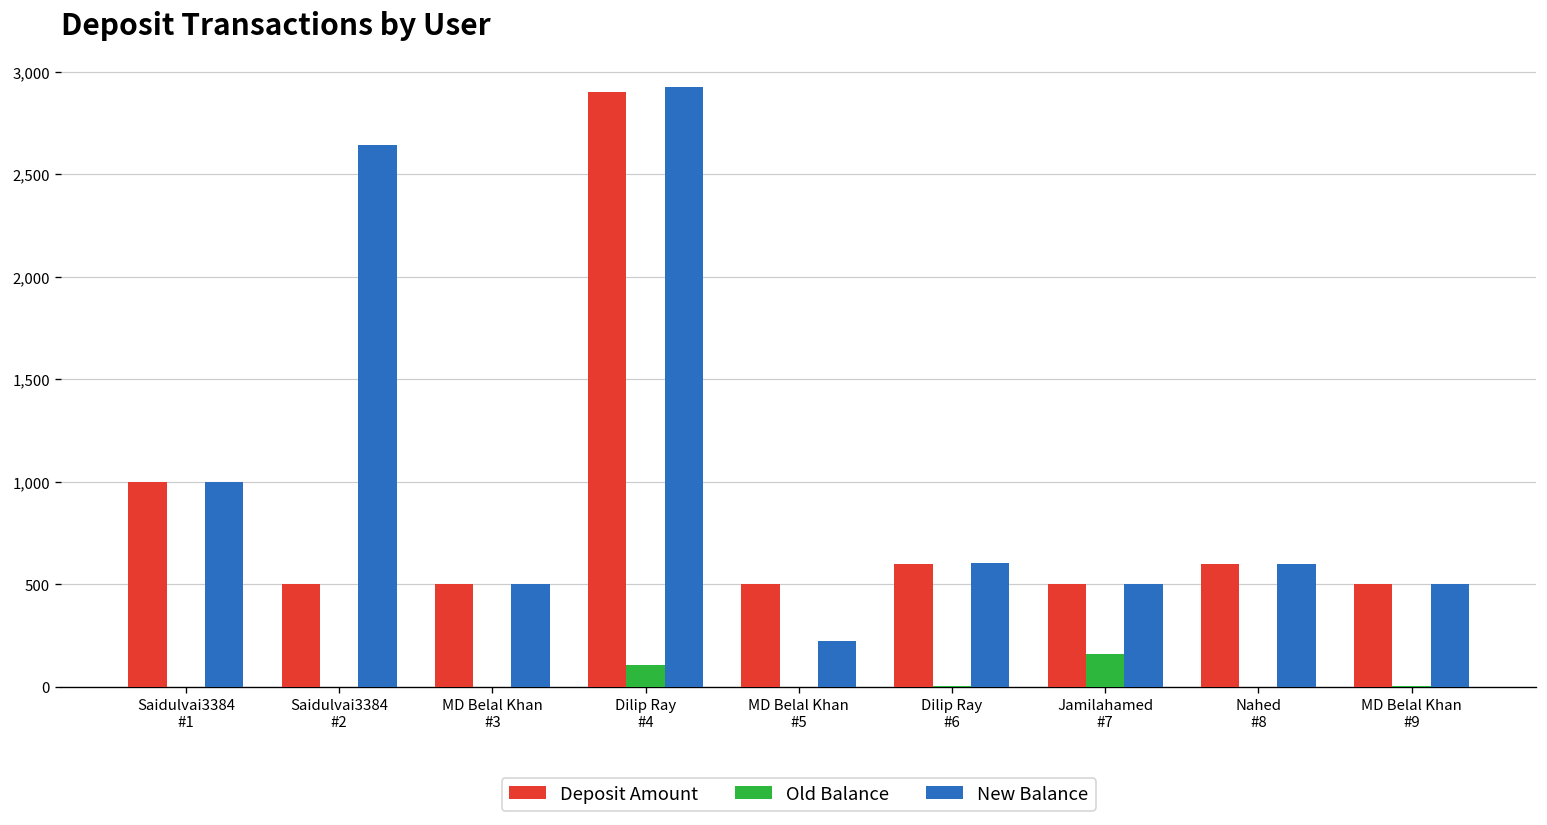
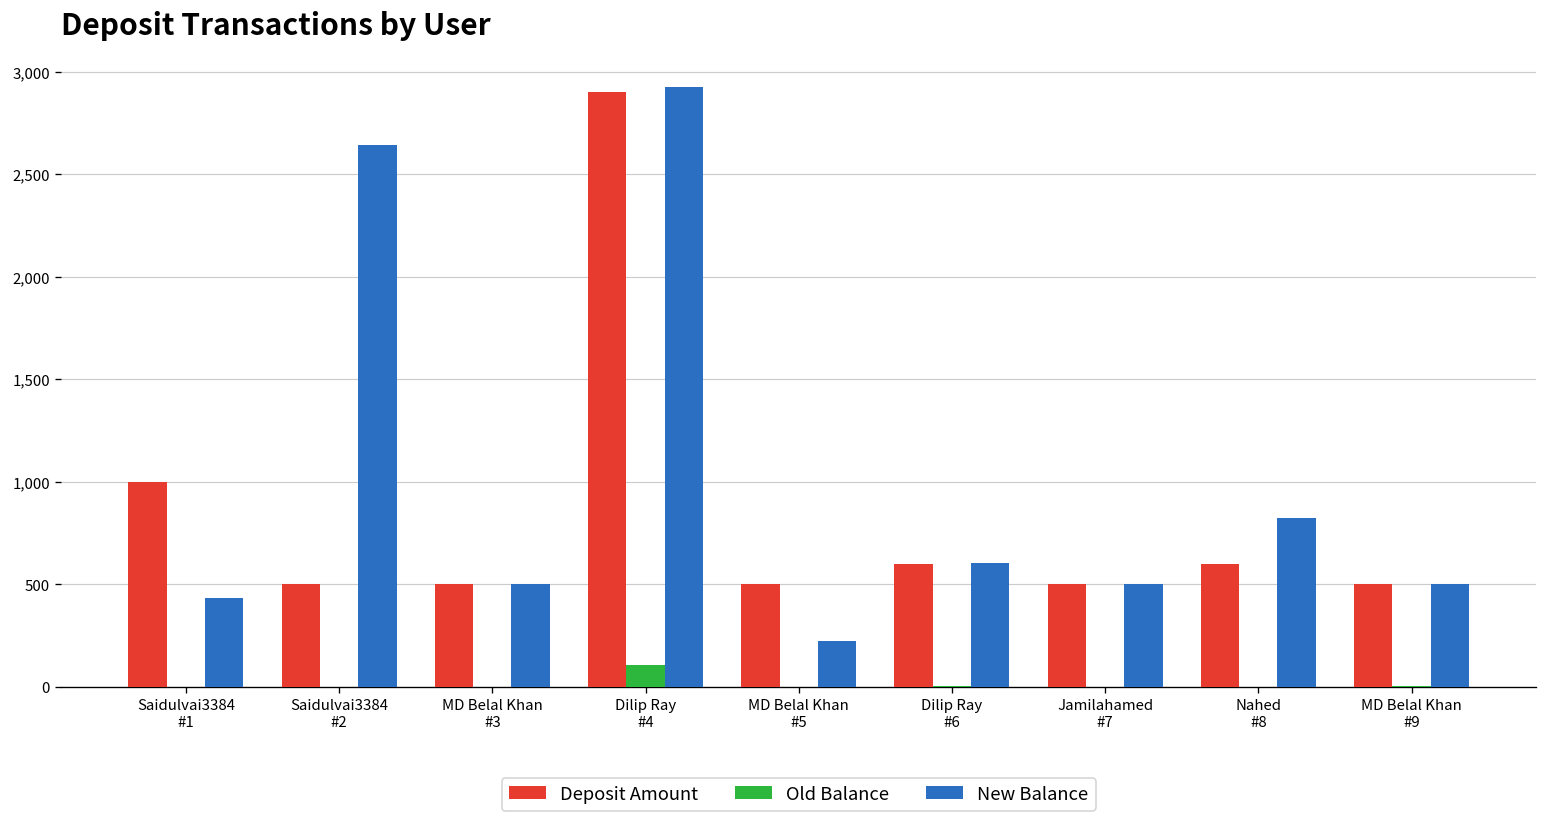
  {
    "Deposit Amount": {
      "Saidulvai3384 #1": "1,000",
      "Saidulvai3384 #2": "500",
      "MD Belal Khan #3": "500",
      "Dilip Ray #4": "2,900",
      "MD Belal Khan #5": "500",
      "Dilip Ray #6": "600",
      "Jamilahamed #7": "500",
      "Nahed #8": "600",
      "MD Belal Khan #9": "500"
    },
    "Old Balance": {
      "Saidulvai3384 #2": "0",
      "Dilip Ray #4": "100",
-     "Jamilahamed #7": "160",
+     "Jamilahamed #7": "0",
      "Nahed #8": "0"
    },
    "New Balance": {
-     "Saidulvai3384 #1": "1,000",
+     "Saidulvai3384 #1": "430",
      "Saidulvai3384 #2": "2,640",
      "MD Belal Khan #3": "500",
      "Dilip Ray #4": "2,920",
      "MD Belal Khan #5": "220",
      "Dilip Ray #6": "600",
      "Jamilahamed #7": "500",
-     "Nahed #8": "600",
+     "Nahed #8": "830",
      "MD Belal Khan #9": "500"
    }
  }
